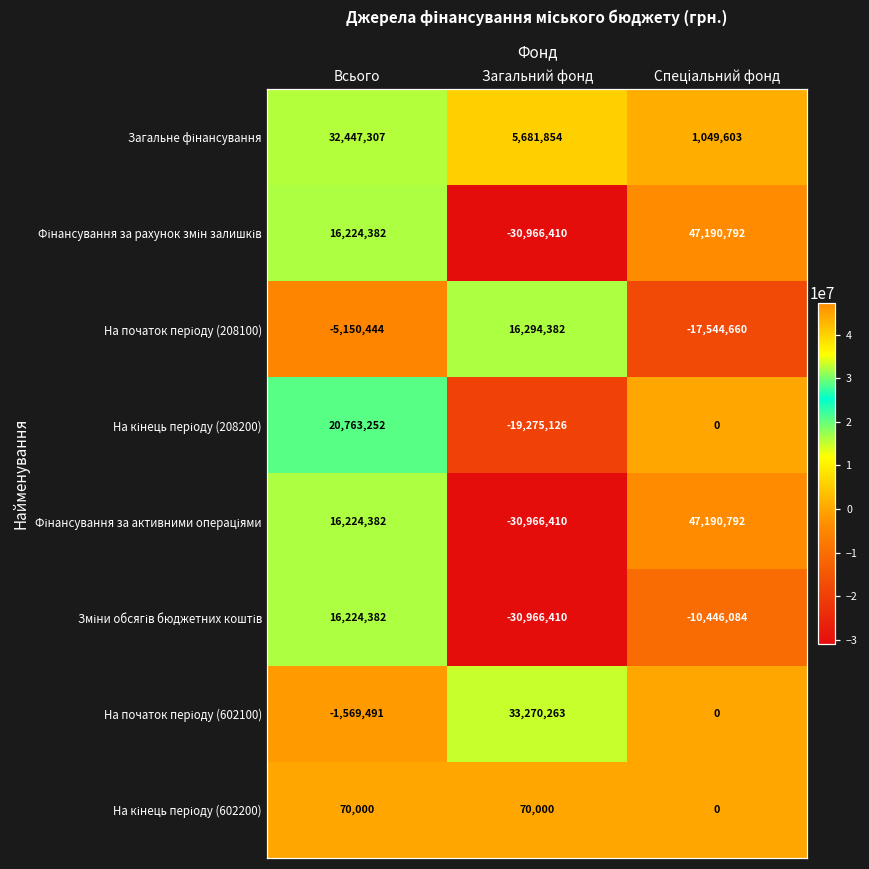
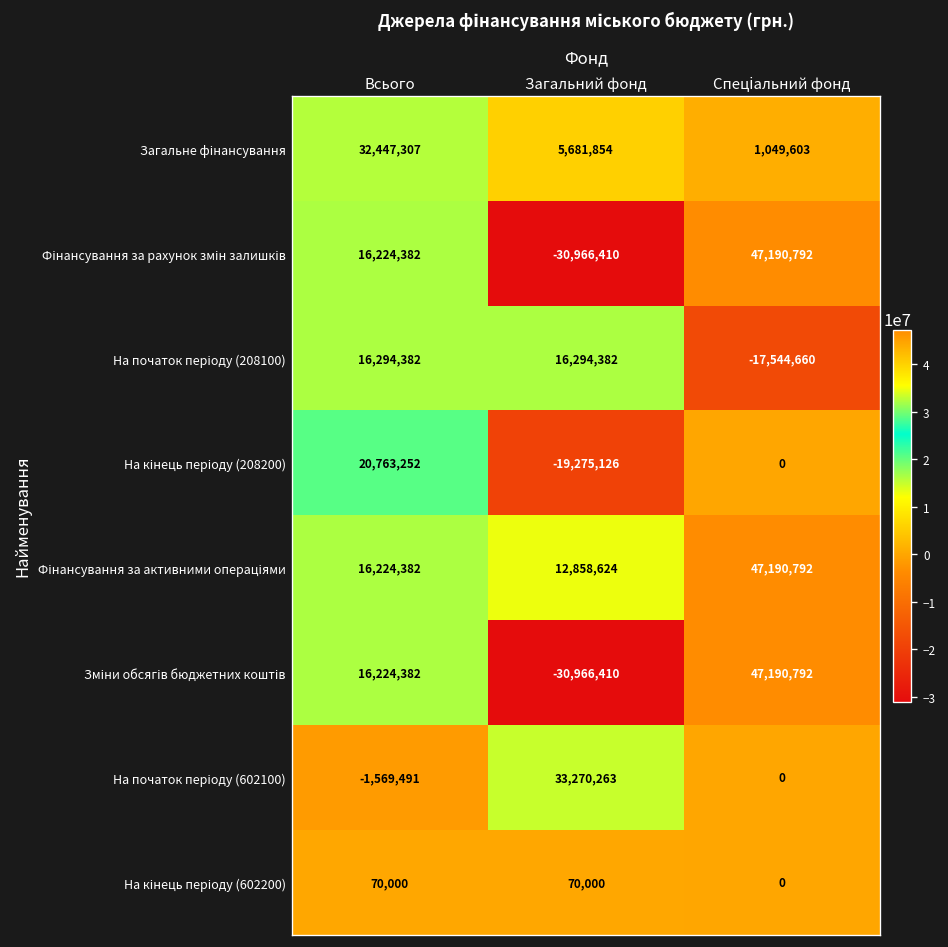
  {
    "Загальне фінансування": {
      "Всього": "32,447,307",
      "Загальний фонд": "5,681,854",
      "Спеціальний фонд": "1,049,603"
    },
    "Фінансування за рахунок змін залишків": {
      "Всього": "16,224,382",
      "Загальний фонд": "-30,966,410",
      "Спеціальний фонд": "47,190,792"
    },
    "На початок періоду (208100)": {
-     "Всього": "-5,150,444",
+     "Всього": "16,294,382",
      "Загальний фонд": "16,294,382",
      "Спеціальний фонд": "-17,544,660"
    },
    "На кінець періоду (208200)": {
      "Всього": "20,763,252",
      "Загальний фонд": "-19,275,126",
      "Спеціальний фонд": "0"
    },
    "Фінансування за активними операціями": {
      "Всього": "16,224,382",
-     "Загальний фонд": "-30,966,410",
+     "Загальний фонд": "12,858,624",
      "Спеціальний фонд": "47,190,792"
    },
    "Зміни обсягів бюджетних коштів": {
      "Всього": "16,224,382",
      "Загальний фонд": "-30,966,410",
-     "Спеціальний фонд": "-10,446,084"
+     "Спеціальний фонд": "47,190,792"
    },
    "На початок періоду (602100)": {
      "Всього": "-1,569,491",
      "Загальний фонд": "33,270,263",
      "Спеціальний фонд": "0"
    },
    "На кінець періоду (602200)": {
      "Всього": "70,000",
      "Загальний фонд": "70,000",
      "Спеціальний фонд": "0"
    }
  }
